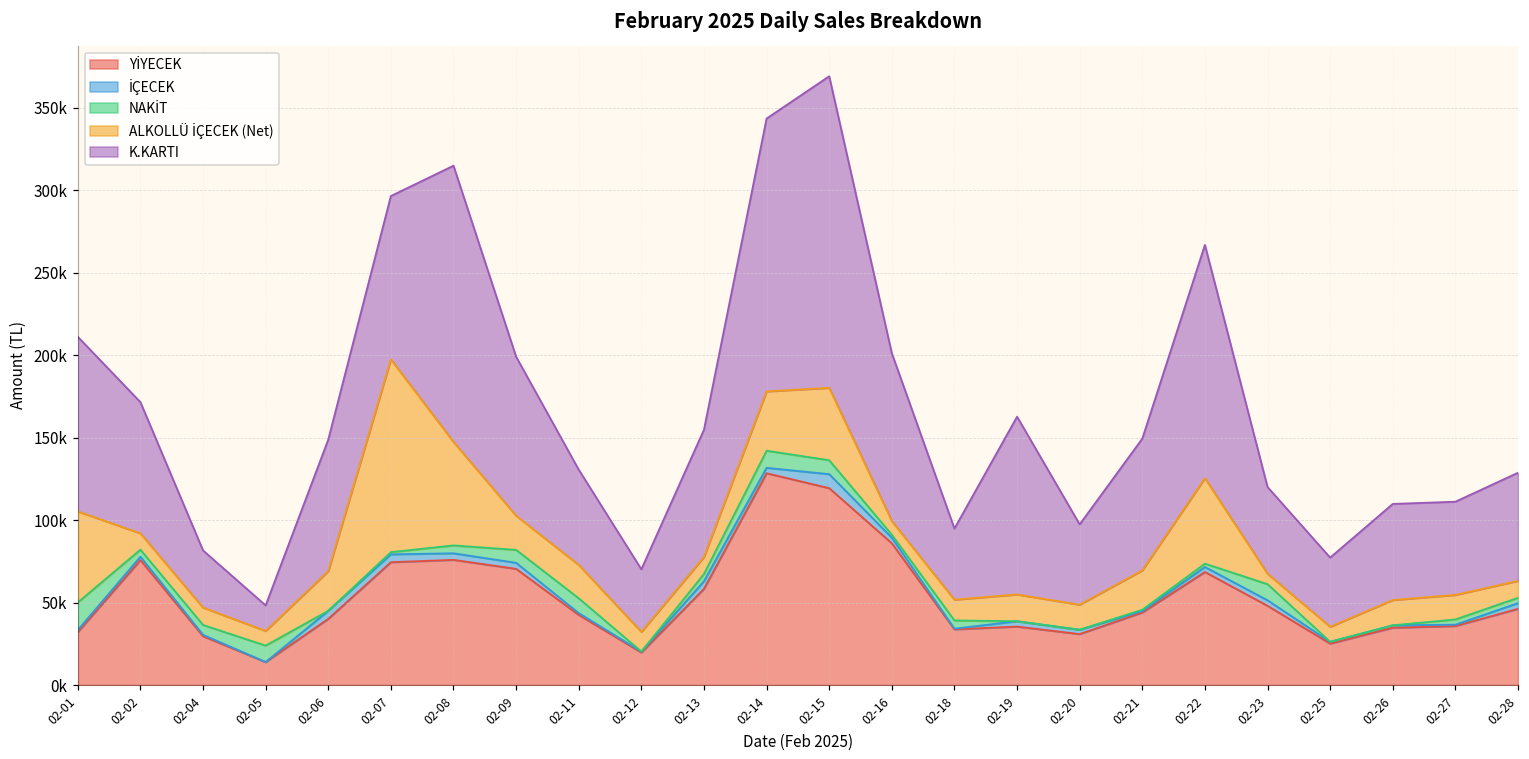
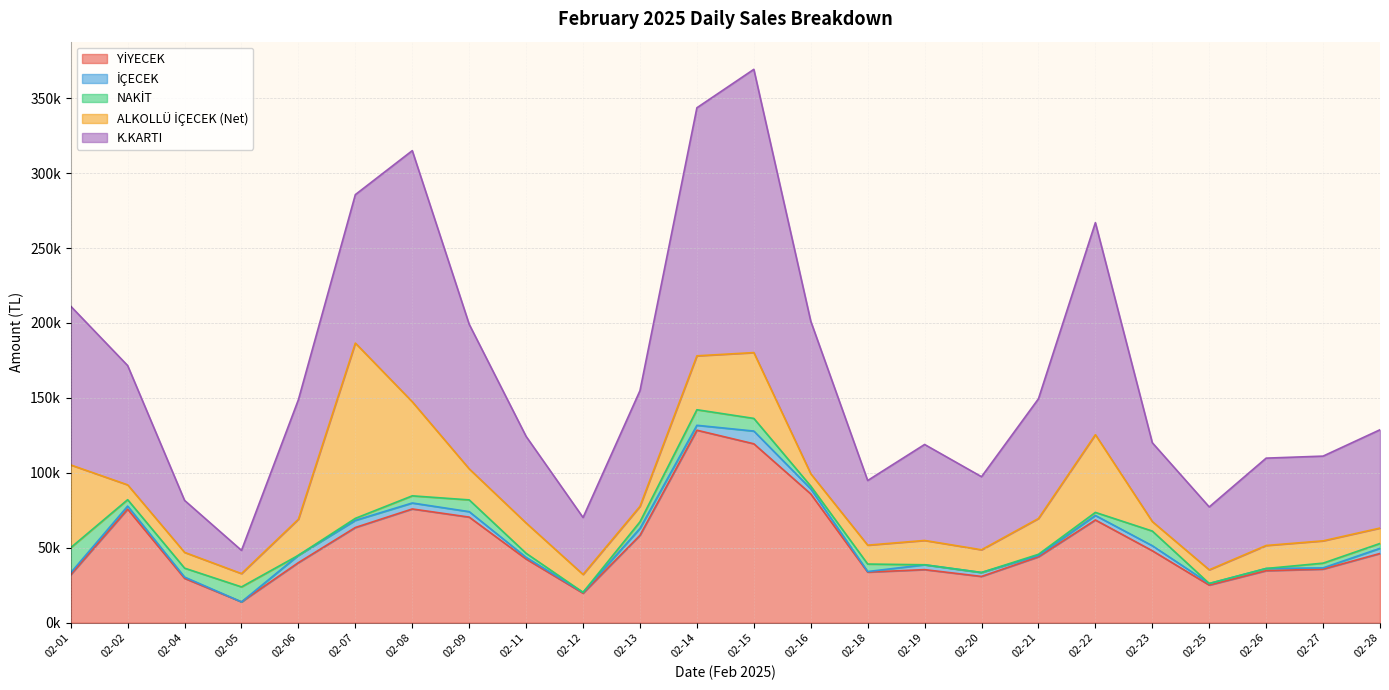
  {
    "YİYECEK": {
      "02-02": 76000,
      "02-06": 40000,
-     "02-07": 74000,
+     "02-07": 64000,
      "02-08": 76000,
      "02-09": 70000,
      "02-13": 58000,
      "02-14": 128000,
      "02-15": 119000,
      "02-16": 86000,
      "02-19": 35000,
      "02-20": 31000,
      "02-22": 69000,
      "02-23": 48000,
      "02-28": 46000
    },
    "İÇECEK": {
      "02-02": 2000,
      "02-08": 4000,
      "02-09": 4000,
      "02-13": 5000,
      "02-14": 3000,
      "02-15": 8000,
      "02-16": 3000,
      "02-22": 3000,
      "02-23": 3000,
      "02-28": 3000
    },
    "NAKİT": {
      "02-01": 17000,
      "02-02": 4000,
      "02-04": 6000,
      "02-05": 10000,
      "02-08": 5000,
      "02-09": 8000,
-     "02-11": 9000,
+     "02-11": 3000,
      "02-13": 4000,
      "02-14": 10000,
      "02-15": 8000,
      "02-16": 2000,
      "02-18": 5000,
      "02-22": 2000,
      "02-23": 10000,
      "02-27": 3000,
      "02-28": 3000
    },
    "ALKOLLÜ İÇECEK (Net)": {
      "02-01": 55000,
      "02-02": 10000,
      "02-04": 11000,
      "02-05": 9000,
      "02-06": 24000,
      "02-07": 117000,
      "02-08": 63000,
      "02-09": 21000,
      "02-11": 20000,
      "02-12": 12000,
      "02-13": 10000,
      "02-14": 36000,
      "02-15": 44000,
      "02-16": 8000,
      "02-18": 13000,
      "02-19": 16000,
      "02-20": 15000,
      "02-21": 24000,
      "02-22": 52000,
      "02-23": 6000,
      "02-25": 9000,
      "02-26": 15000,
      "02-27": 15000,
      "02-28": 10000
    },
    "K.KARTI": {
      "02-01": 106000,
      "02-02": 80000,
      "02-04": 35000,
      "02-05": 15000,
      "02-06": 80000,
      "02-07": 99000,
      "02-08": 168000,
      "02-09": 96000,
      "02-11": 58000,
      "02-12": 38000,
      "02-13": 77000,
      "02-14": 165000,
      "02-15": 189000,
      "02-16": 102000,
      "02-18": 43000,
-     "02-19": 108000,
+     "02-19": 64000,
      "02-20": 49000,
      "02-21": 80000,
      "02-22": 141000,
      "02-23": 53000,
      "02-25": 42000,
      "02-26": 58000,
      "02-27": 57000,
      "02-28": 66000
    }
  }
